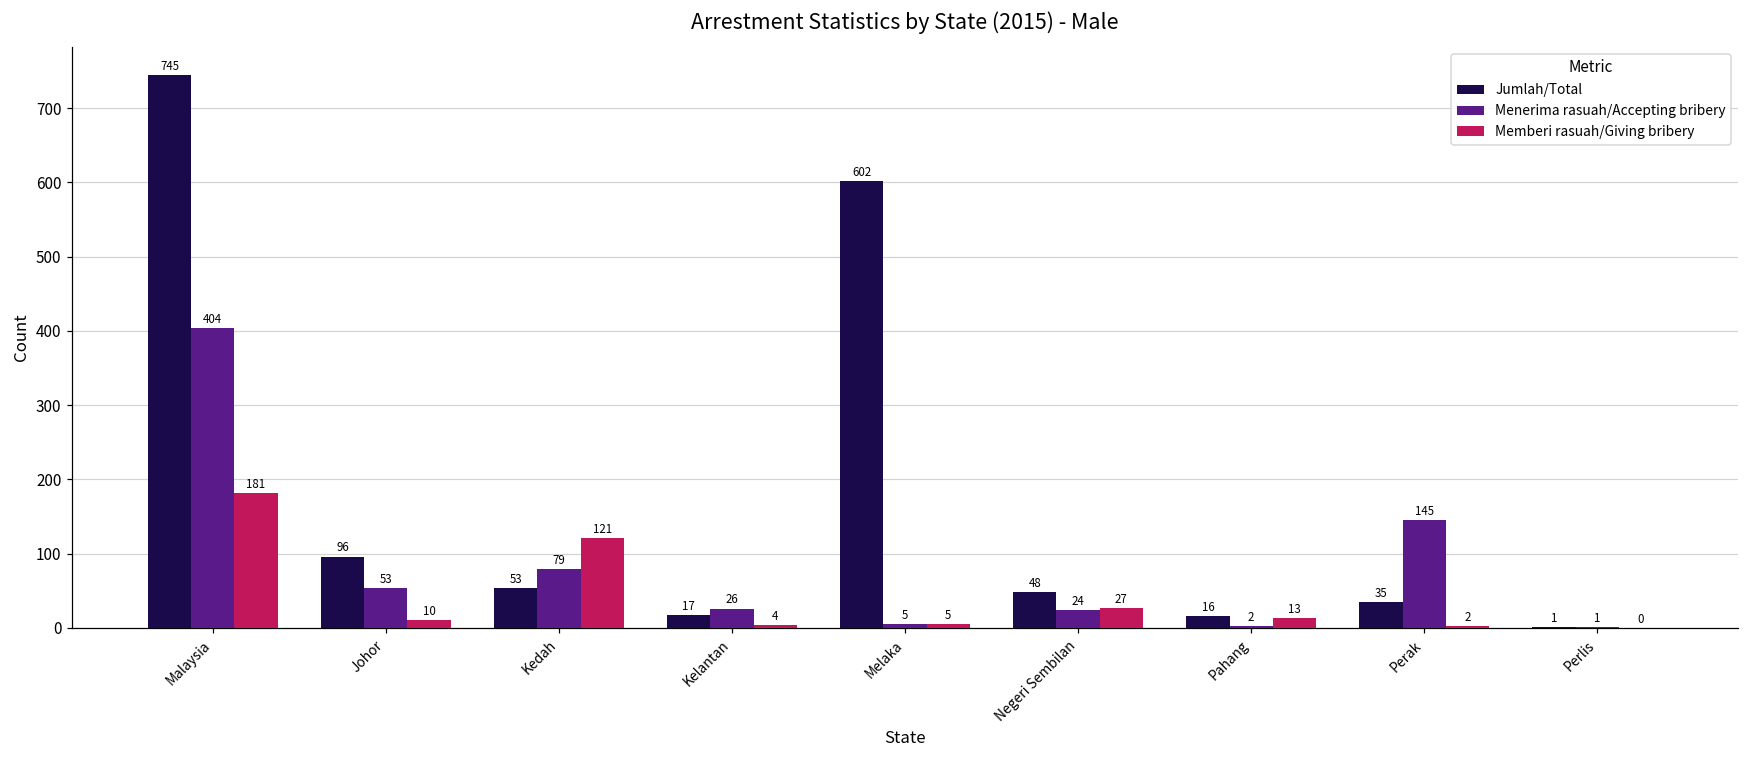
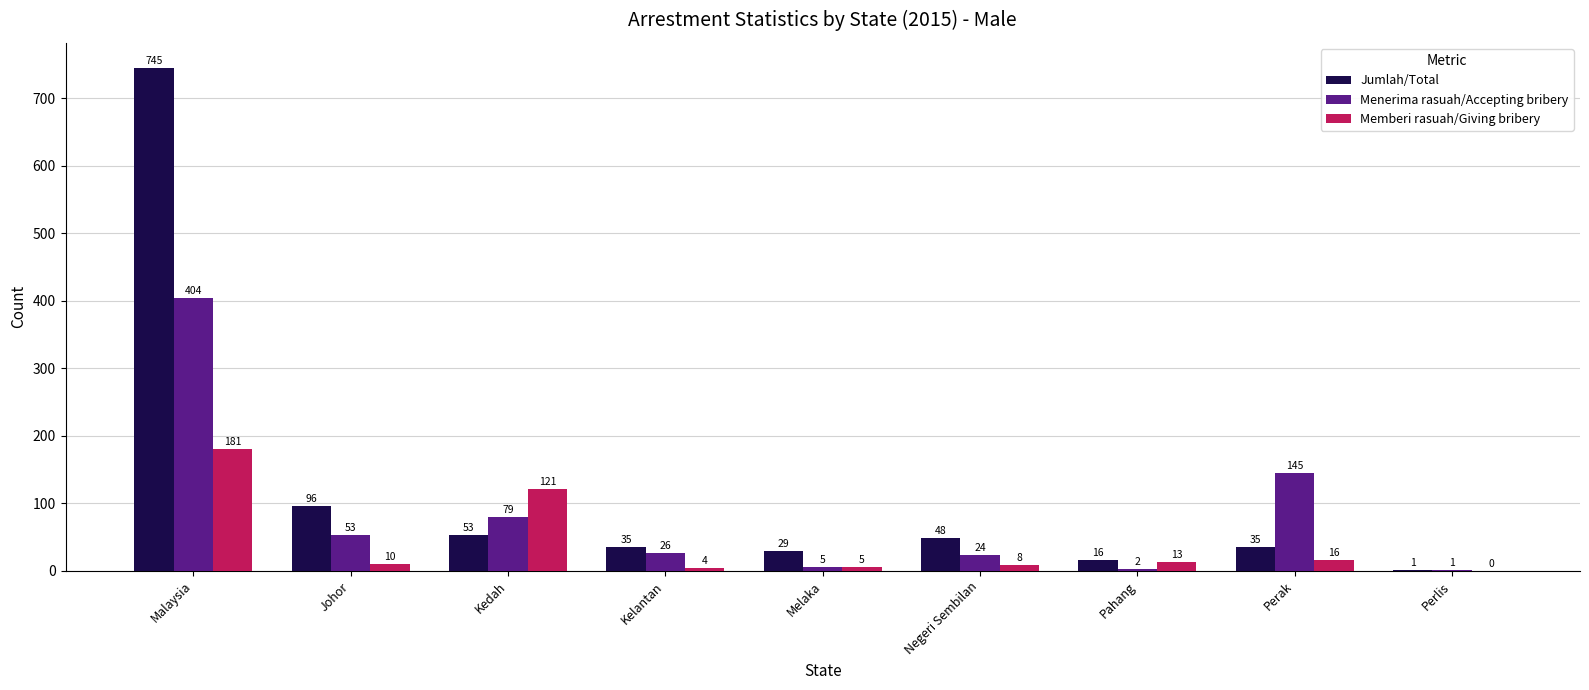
  {
    "Jumlah/Total": {
      "Malaysia": 745,
      "Johor": 96,
      "Kedah": 53,
-     "Kelantan": 17,
-     "Melaka": 602,
+     "Kelantan": 35,
+     "Melaka": 29,
      "Negeri Sembilan": 48,
      "Pahang": 16,
      "Perak": 35,
      "Perlis": 1
    },
    "Menerima rasuah/Accepting bribery": {
      "Malaysia": 404,
      "Johor": 53,
      "Kedah": 79,
      "Kelantan": 26,
      "Melaka": 5,
      "Negeri Sembilan": 24,
      "Pahang": 2,
      "Perak": 145,
      "Perlis": 1
    },
    "Memberi rasuah/Giving bribery": {
      "Malaysia": 181,
      "Johor": 10,
      "Kedah": 121,
      "Kelantan": 4,
      "Melaka": 5,
-     "Negeri Sembilan": 27,
+     "Negeri Sembilan": 8,
      "Pahang": 13,
-     "Perak": 2,
+     "Perak": 16,
      "Perlis": 0
    }
  }
